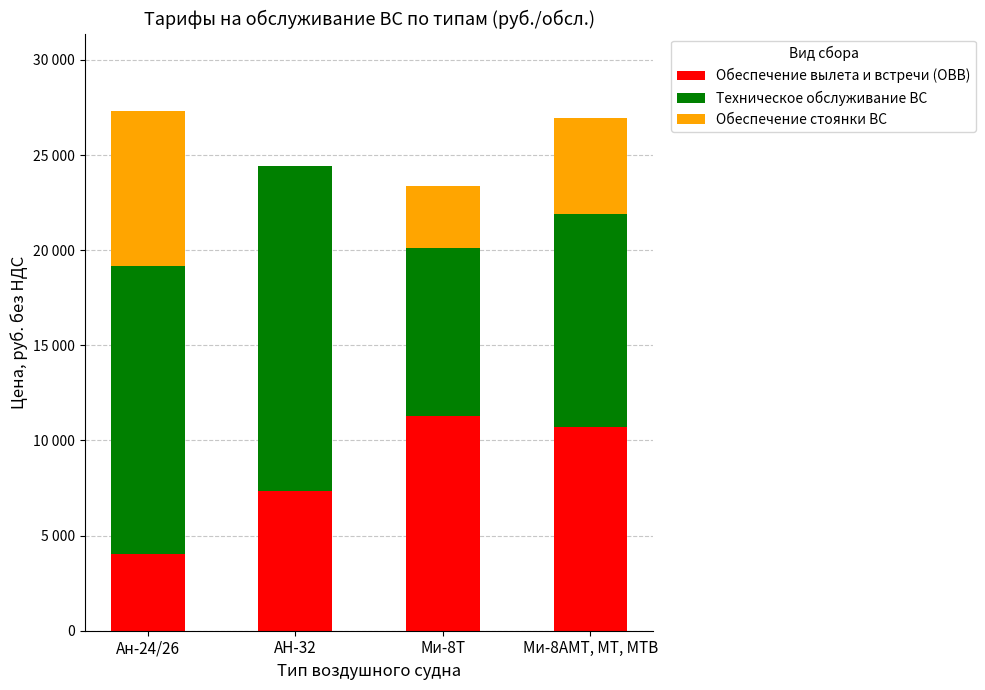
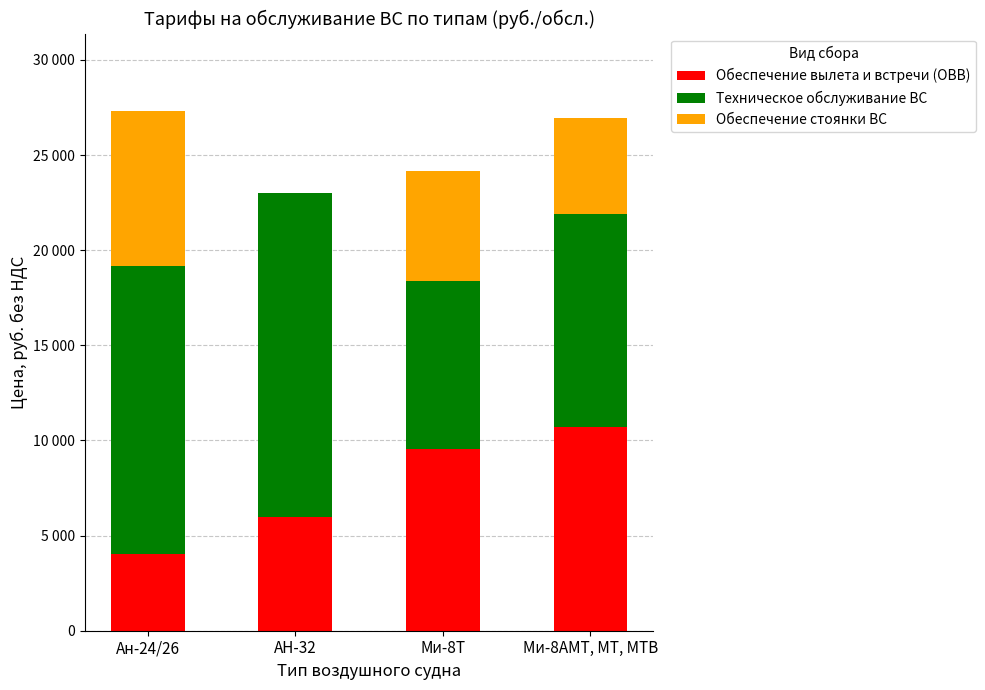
  {
    "Обеспечение вылета и встречи (ОВВ)": {
      "Ан-24/26": 4000,
-     "АН-32": 7400,
-     "Ми-8Т": 11300,
+     "АН-32": 6000,
+     "Ми-8Т": 9500,
      "Ми-8АМТ, МТ, МТВ": 10700
    },
    "Техническое обслуживание ВС": {
      "Ан-24/26": 15100,
      "АН-32": 17100,
      "Ми-8Т": 8800,
      "Ми-8АМТ, МТ, МТВ": 11200
    },
    "Обеспечение стоянки ВС": {
      "Ан-24/26": 8100,
      "АН-32": 0,
-     "Ми-8Т": 3200,
+     "Ми-8Т": 5800,
      "Ми-8АМТ, МТ, МТВ": 5000
    }
  }
